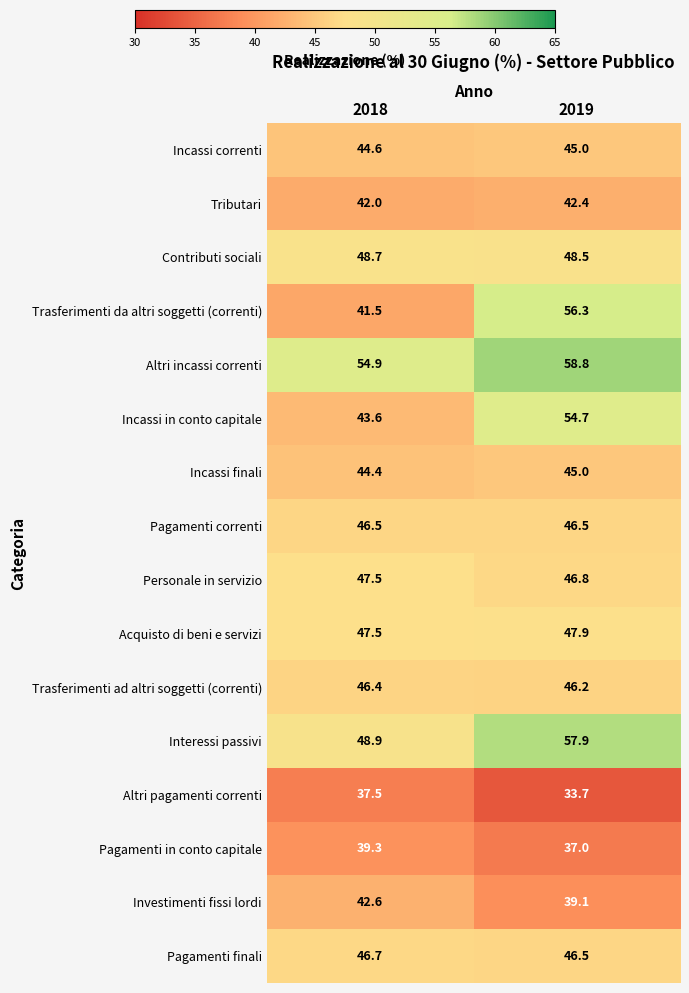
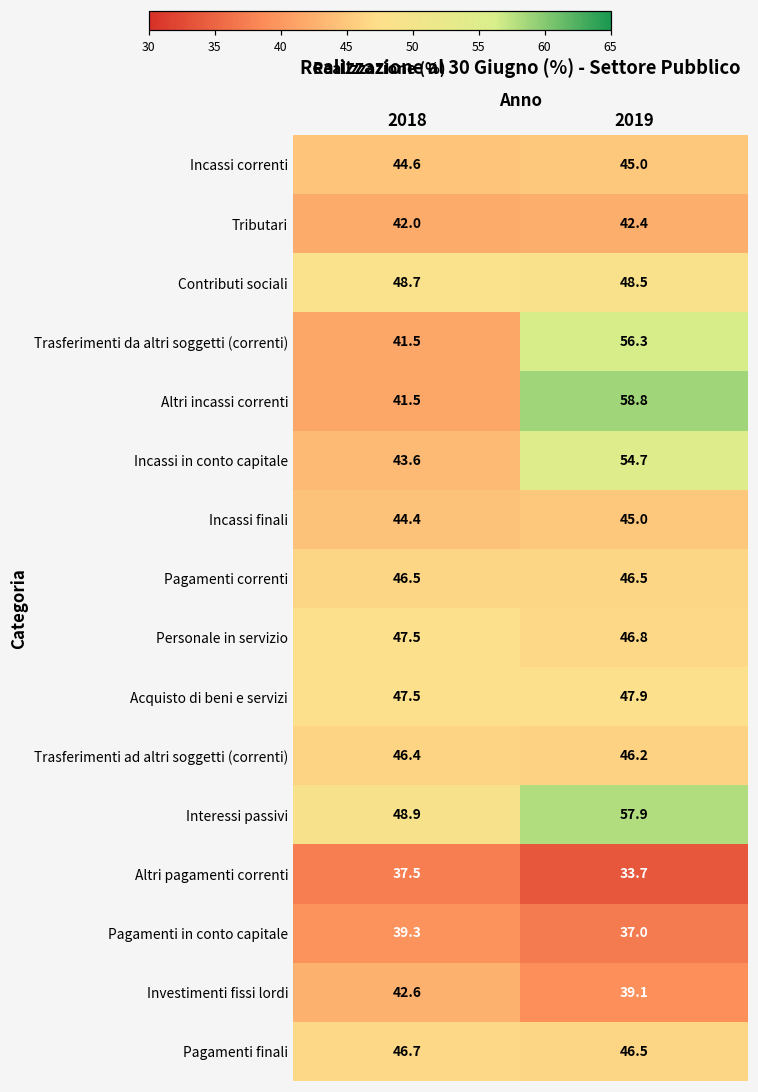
  {
    "Incassi correnti": {
      "2018": 44.6,
      "2019": 45.0
    },
    "Tributari": {
      "2018": 42.0,
      "2019": 42.4
    },
    "Contributi sociali": {
      "2018": 48.7,
      "2019": 48.5
    },
    "Trasferimenti da altri soggetti (correnti)": {
      "2018": 41.5,
      "2019": 56.3
    },
    "Altri incassi correnti": {
-     "2018": 54.9,
+     "2018": 41.5,
      "2019": 58.8
    },
    "Incassi in conto capitale": {
      "2018": 43.6,
      "2019": 54.7
    },
    "Incassi finali": {
      "2018": 44.4,
      "2019": 45.0
    },
    "Pagamenti correnti": {
      "2018": 46.5,
      "2019": 46.5
    },
    "Personale in servizio": {
      "2018": 47.5,
      "2019": 46.8
    },
    "Acquisto di beni e servizi": {
      "2018": 47.5,
      "2019": 47.9
    },
    "Trasferimenti ad altri soggetti (correnti)": {
      "2018": 46.4,
      "2019": 46.2
    },
    "Interessi passivi": {
      "2018": 48.9,
      "2019": 57.9
    },
    "Altri pagamenti correnti": {
      "2018": 37.5,
      "2019": 33.7
    },
    "Pagamenti in conto capitale": {
      "2018": 39.3,
      "2019": 37.0
    },
    "Investimenti fissi lordi": {
      "2018": 42.6,
      "2019": 39.1
    },
    "Pagamenti finali": {
      "2018": 46.7,
      "2019": 46.5
    }
  }
